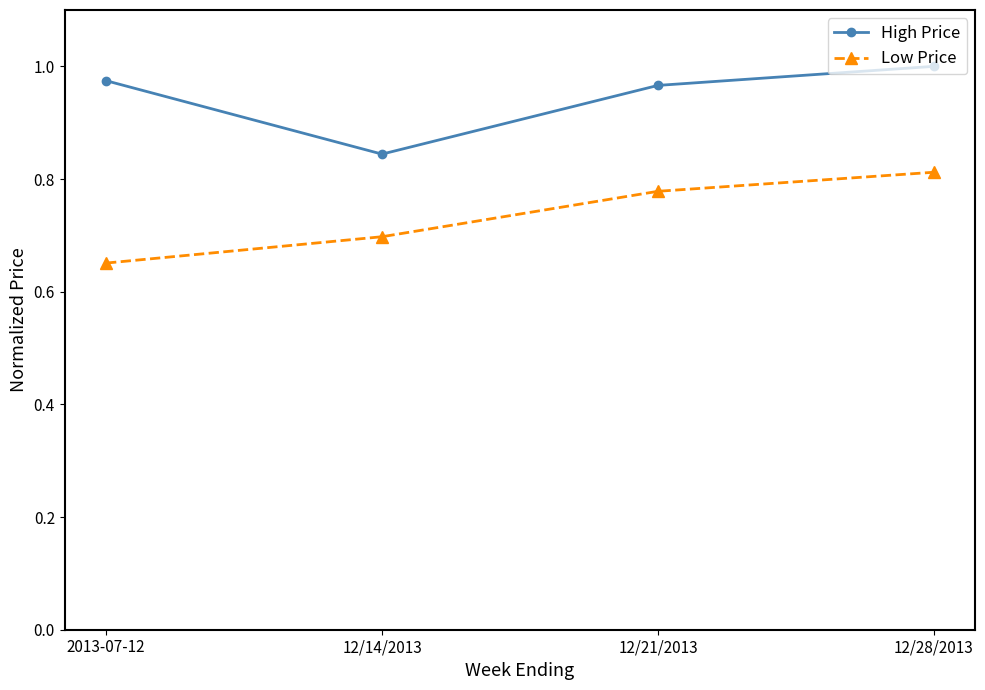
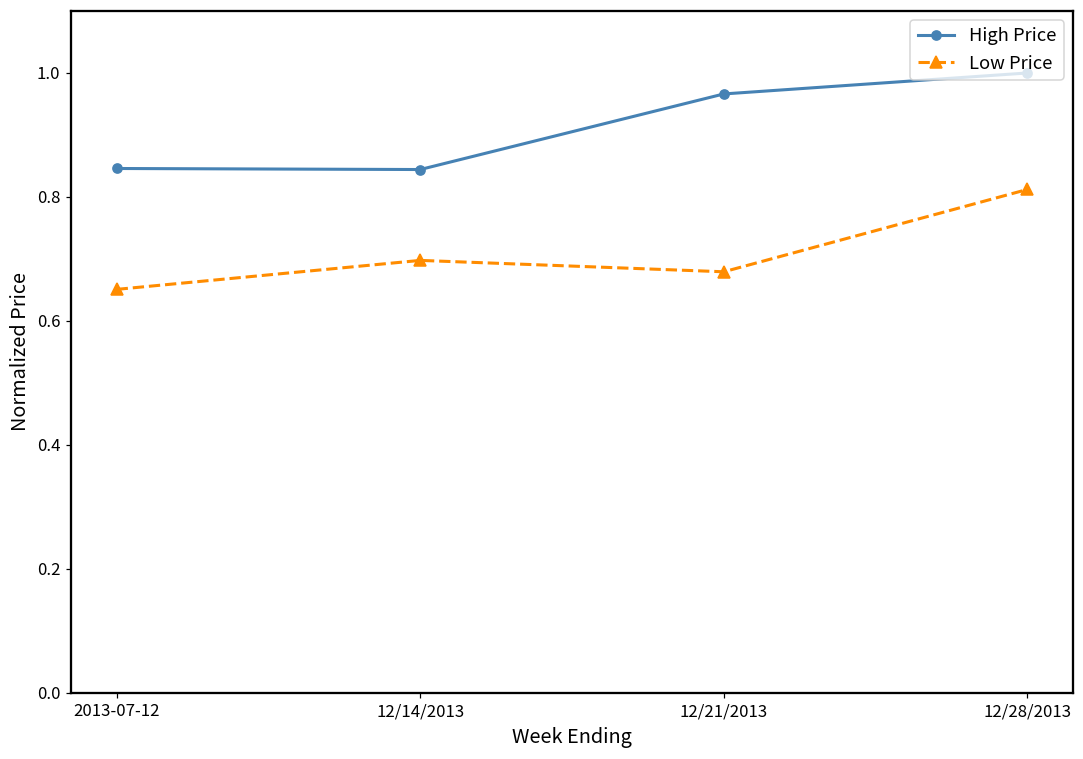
  {
    "High Price": {
-     "2013-07-12": 0.97,
+     "2013-07-12": 0.85,
      "12/14/2013": 0.84,
      "12/21/2013": 0.97
    },
    "Low Price": {
      "2013-07-12": 0.65,
      "12/14/2013": 0.70,
-     "12/21/2013": 0.78,
+     "12/21/2013": 0.68,
      "12/28/2013": 0.81
    }
  }
